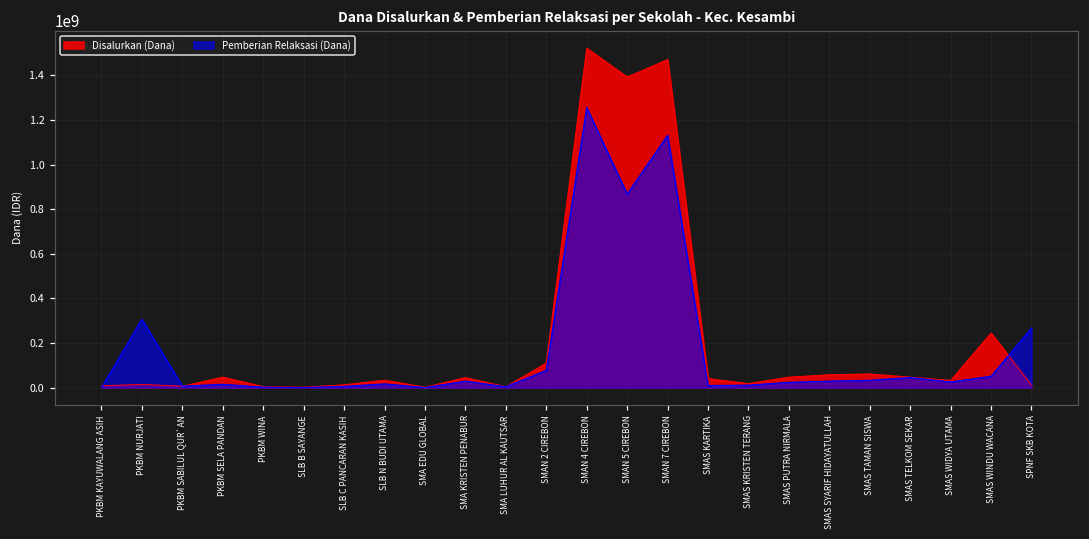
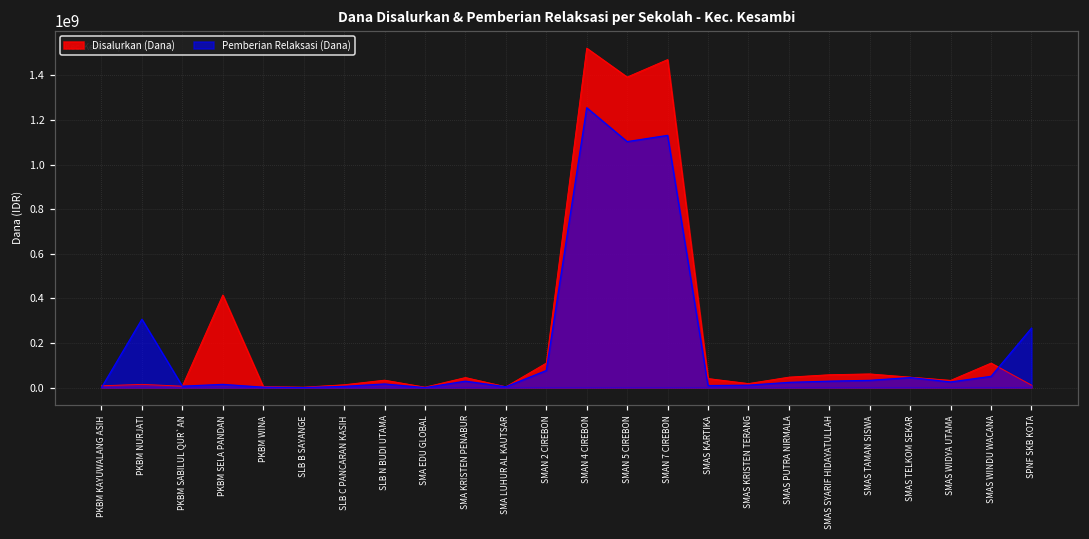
  {
    "Disalurkan (Dana)": {
      "PKBM NURJATI": 10000000,
-     "PKBM SELA PANDAN": 50000000,
+     "PKBM SELA PANDAN": 420000000,
      "SLB N BUDI UTAMA": 30000000,
      "SMA KRISTEN PENABUR": 50000000,
      "SMAN 2 CIREBON": 110000000,
      "SMAN 4 CIREBON": 1520000000,
      "SMAN 5 CIREBON": 1390000000,
      "SMAN 7 CIREBON": 1470000000,
      "SMAS KARTIKA": 40000000,
      "SMAS PUTRA NIRMALA": 50000000,
      "SMAS SYARIF HIDAYATULLAH": 60000000,
      "SMAS TAMAN SISWA": 60000000,
-     "SMAS WINDU WACANA": 240000000,
+     "SMAS WINDU WACANA": 110000000,
      "SPNF SKB KOTA": 10000000
    },
    "Pemberian Relaksasi (Dana)": {
      "PKBM NURJATI": 310000000,
      "PKBM SELA PANDAN": 10000000,
      "SLB N BUDI UTAMA": 20000000,
      "SMA KRISTEN PENABUR": 30000000,
      "SMAN 2 CIREBON": 80000000,
      "SMAN 4 CIREBON": 1250000000,
-     "SMAN 5 CIREBON": 870000000,
+     "SMAN 5 CIREBON": 1100000000,
      "SMAN 7 CIREBON": 1130000000,
      "SMAS KARTIKA": 10000000,
      "SMAS PUTRA NIRMALA": 20000000,
      "SMAS SYARIF HIDAYATULLAH": 30000000,
      "SMAS TAMAN SISWA": 30000000,
      "SMAS WINDU WACANA": 50000000,
      "SPNF SKB KOTA": 270000000
    }
  }
